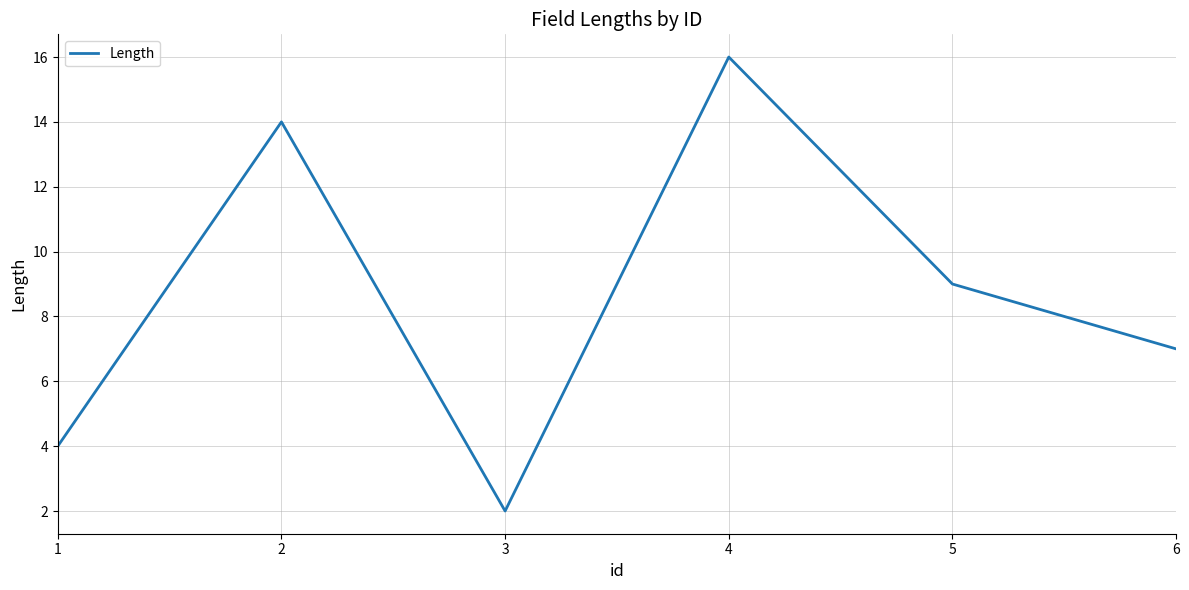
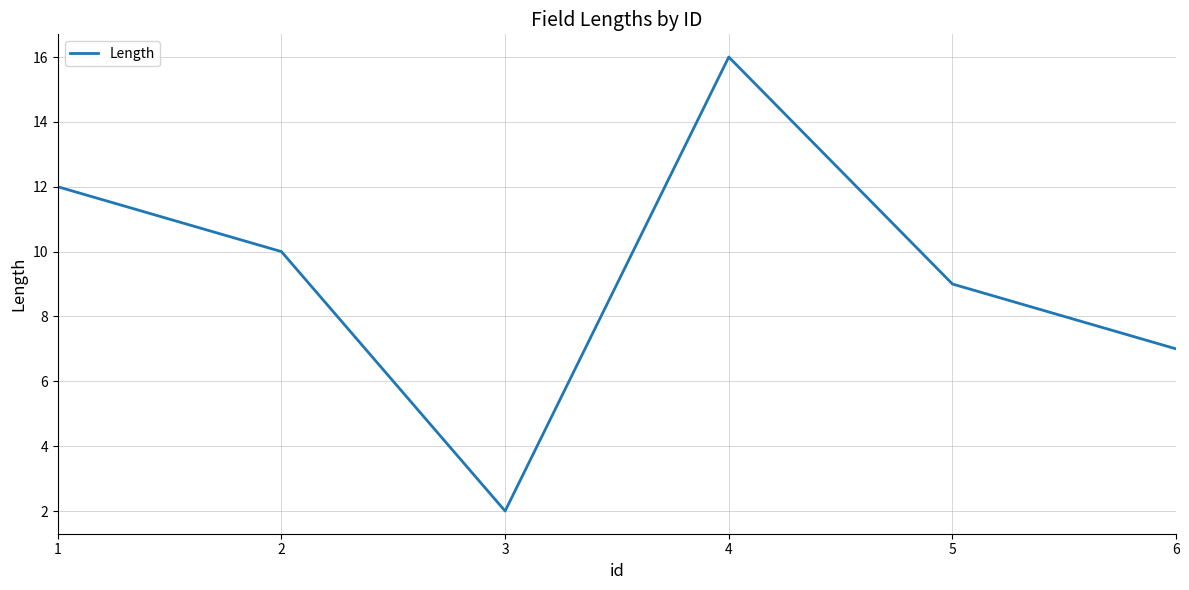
  {
-   "1": 4,
-   "2": 14,
+   "1": 12,
+   "2": 10,
    "3": 2,
    "4": 16,
    "5": 9,
    "6": 7
  }
